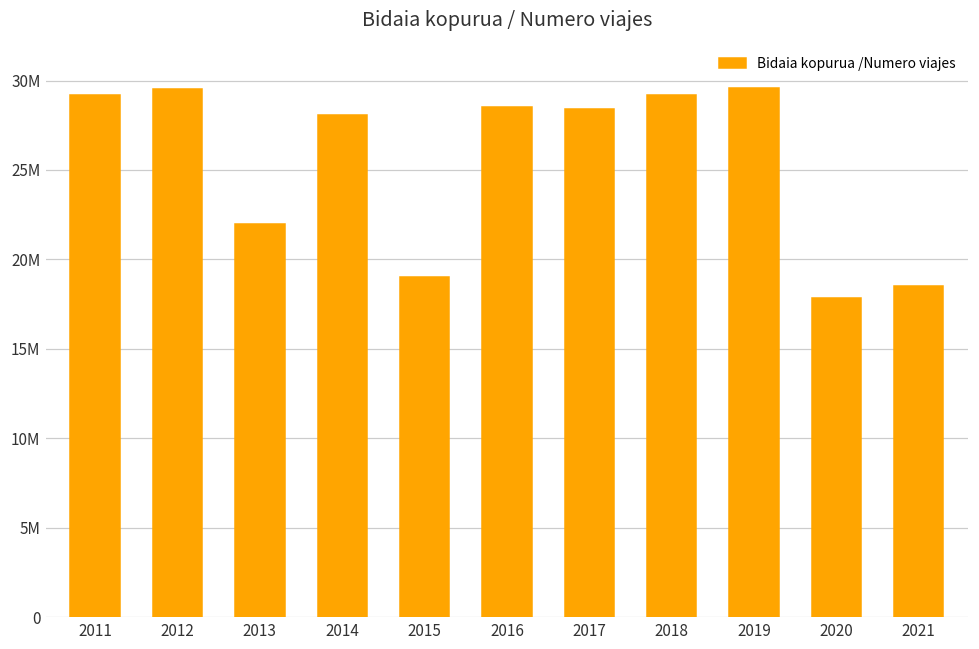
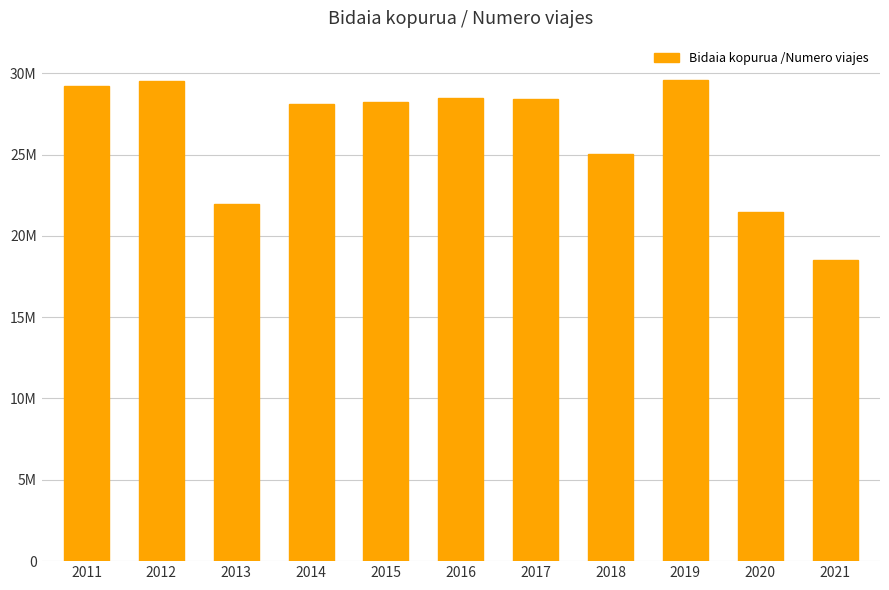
  {
    "2011": 29200000,
    "2012": 29500000,
    "2013": 22000000,
    "2014": 28100000,
-   "2015": 19000000,
+   "2015": 28200000,
    "2016": 28500000,
    "2017": 28400000,
-   "2018": 29200000,
+   "2018": 25000000,
    "2019": 29600000,
-   "2020": 17800000,
+   "2020": 21400000,
    "2021": 18500000
  }
